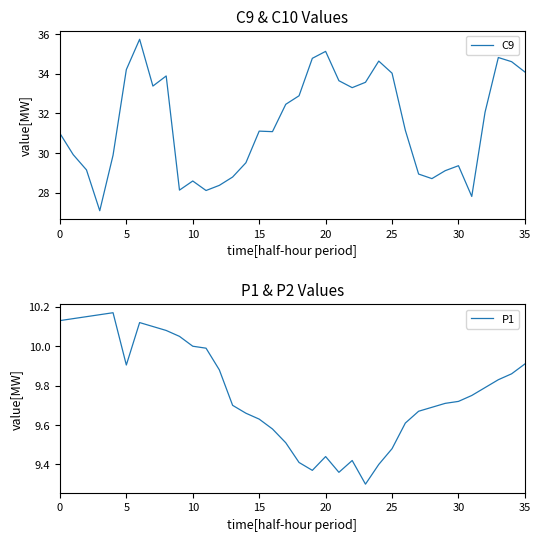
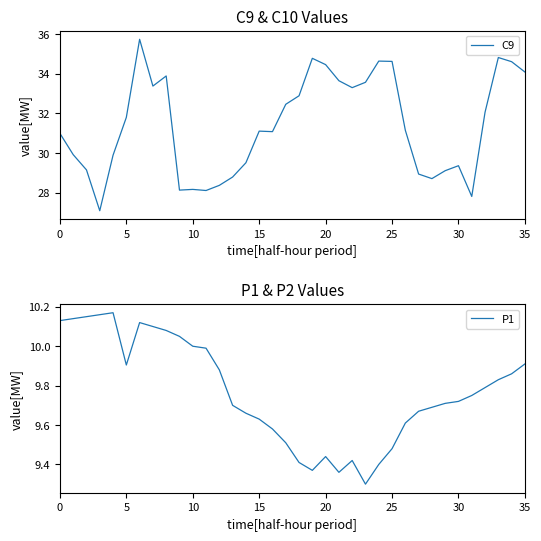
  {
    "C9 & C10 Values": {
      "0": 31.0,
-     "5": 34.2,
-     "10": 28.6,
+     "5": 31.8,
+     "10": 28.2,
      "15": 31.1,
-     "20": 35.1,
-     "25": 34.0,
+     "20": 34.5,
+     "25": 34.6,
      "30": 29.4,
      "35": 34.1
    },
    "P1 & P2 Values": {
      "0": 10.13,
      "5": 9.90,
      "10": 10.00,
      "15": 9.63,
      "20": 9.44,
      "25": 9.48,
      "30": 9.72,
      "35": 9.91
    }
  }
